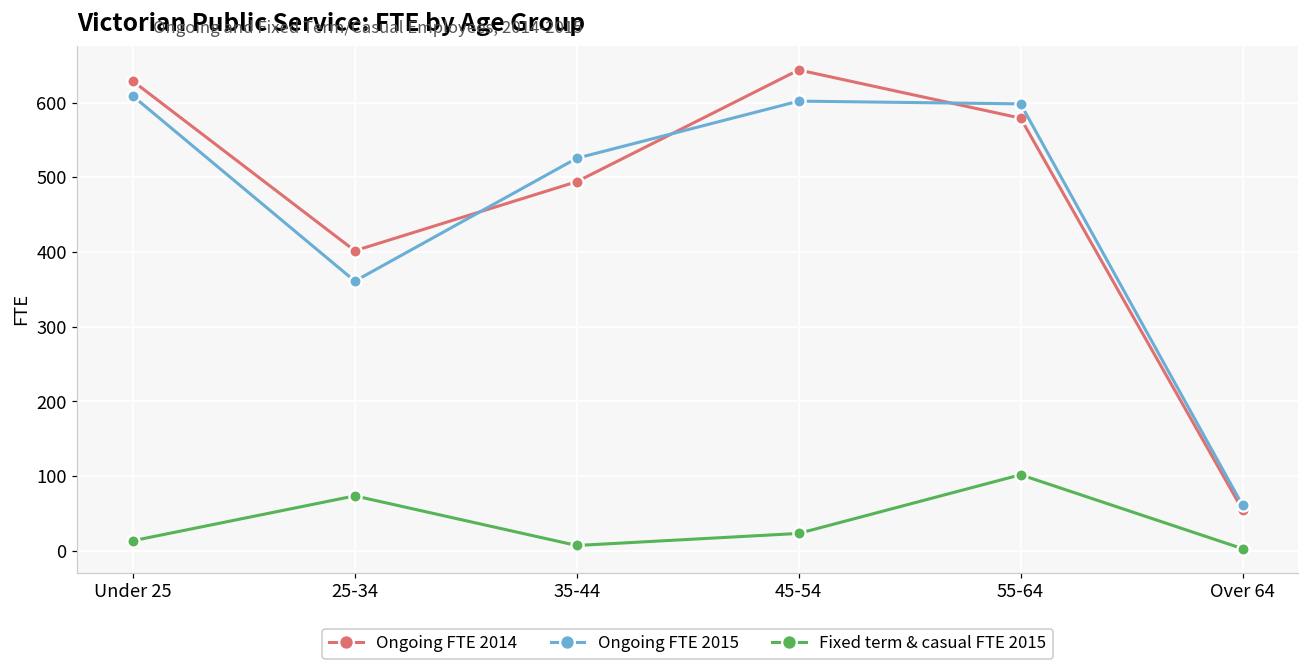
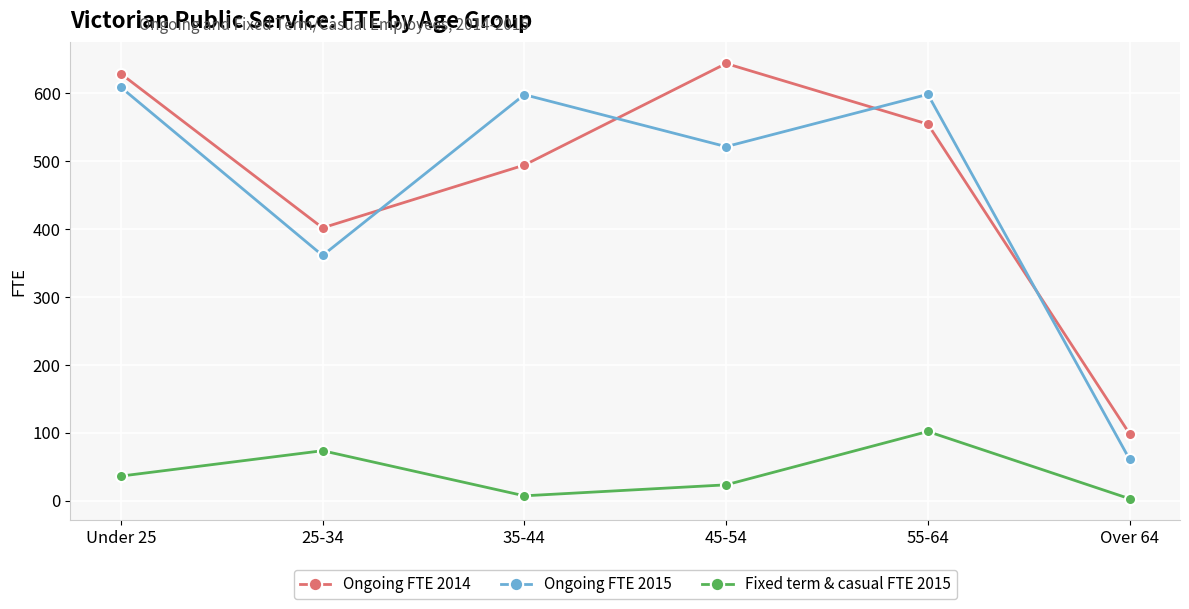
  {
    "Ongoing FTE 2014": {
      "Under 25": 630,
      "25-34": 400,
      "35-44": 490,
      "45-54": 640,
-     "55-64": 580,
-     "Over 64": 50
+     "55-64": 550,
+     "Over 64": 100
    },
    "Ongoing FTE 2015": {
      "Under 25": 610,
      "25-34": 360,
-     "35-44": 530,
-     "45-54": 600,
+     "35-44": 600,
+     "45-54": 520,
      "55-64": 600,
      "Over 64": 60
    },
    "Fixed term & casual FTE 2015": {
-     "Under 25": 10,
+     "Under 25": 40,
      "25-34": 70,
      "35-44": 10,
      "45-54": 20,
      "55-64": 100,
      "Over 64": 0
    }
  }
